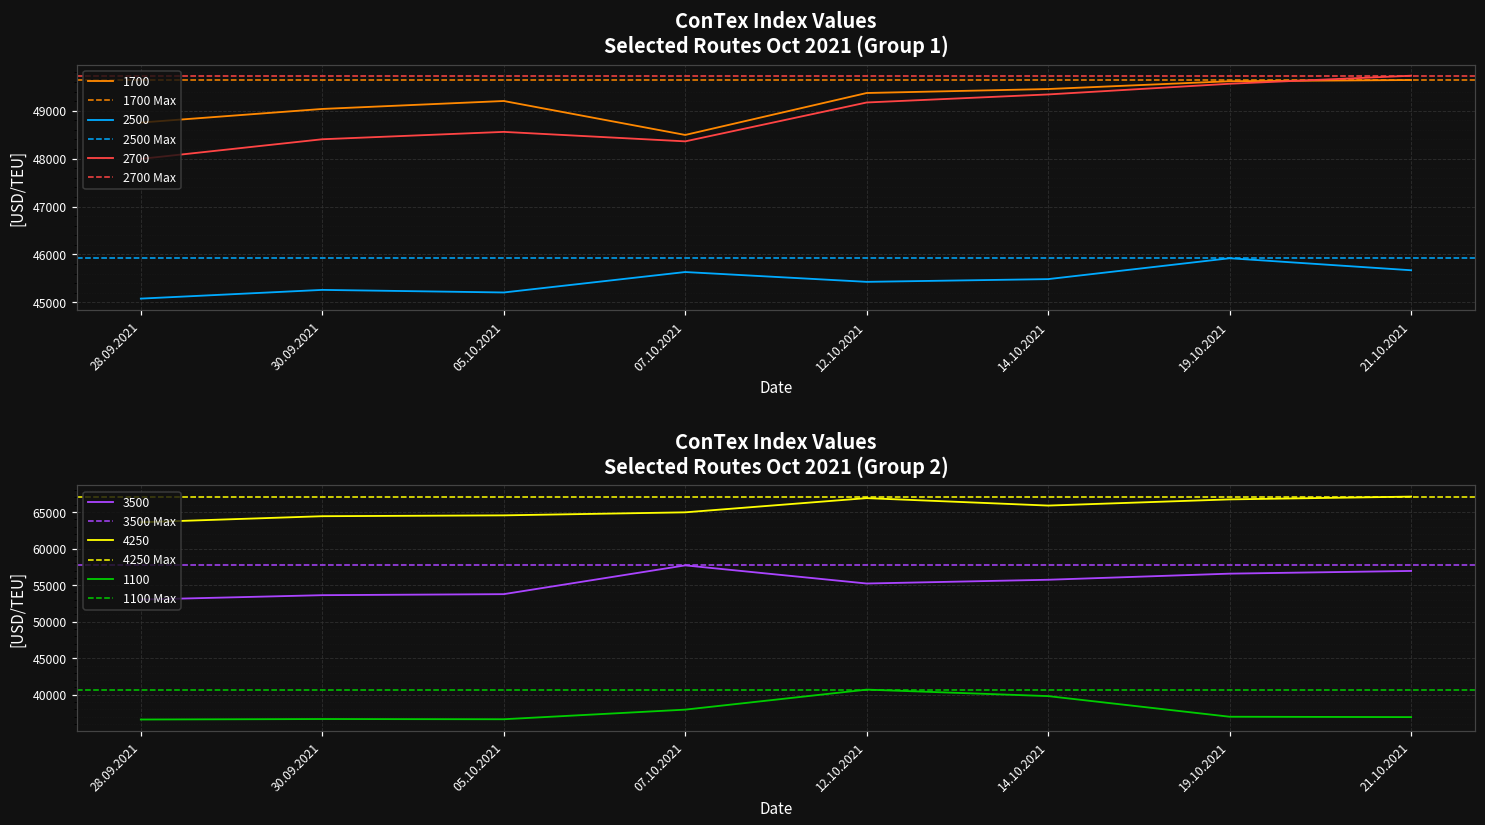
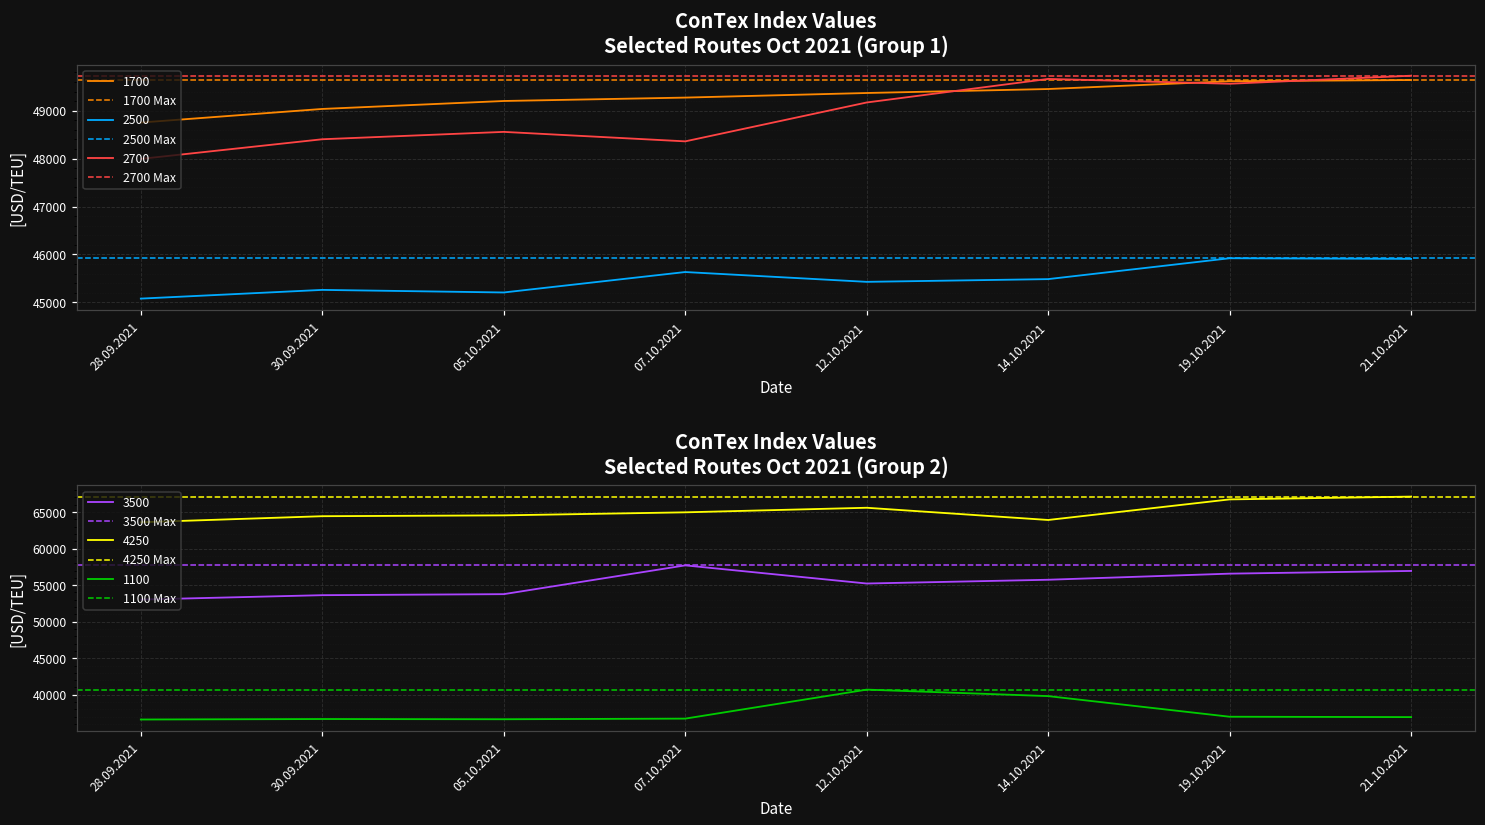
  {
    "ConTex Index Values Selected Routes Oct 2021 (Group 1)": {
      "1700": {
        "30.09.2021": 49000,
        "05.10.2021": 49200,
-       "07.10.2021": 48500,
+       "07.10.2021": 49300,
        "12.10.2021": 49400,
        "14.10.2021": 49500,
        "21.10.2021": 49600
      },
      "2500": {
        "28.09.2021": 45100,
        "30.09.2021": 45300,
        "05.10.2021": 45200,
        "07.10.2021": 45600,
        "12.10.2021": 45400,
        "14.10.2021": 45500,
        "19.10.2021": 45900,
-       "21.10.2021": 45700
+       "21.10.2021": 45900
      },
      "2700": {
        "30.09.2021": 48400,
        "05.10.2021": 48600,
        "07.10.2021": 48400,
        "12.10.2021": 49200,
-       "14.10.2021": 49300,
+       "14.10.2021": 49700,
        "21.10.2021": 49700
      }
    },
    "ConTex Index Values Selected Routes Oct 2021 (Group 2)": {
      "3500": {
        "28.09.2021": 53000,
        "30.09.2021": 54000,
        "05.10.2021": 54000,
        "07.10.2021": 58000,
        "12.10.2021": 55000,
        "14.10.2021": 56000,
        "19.10.2021": 57000,
        "21.10.2021": 57000
      },
      "4250": {
        "30.09.2021": 64000,
        "05.10.2021": 65000,
        "07.10.2021": 65000,
-       "12.10.2021": 67000,
-       "14.10.2021": 66000,
+       "12.10.2021": 66000,
+       "14.10.2021": 64000,
        "19.10.2021": 67000,
        "21.10.2021": 67000
      },
      "1100": {
        "28.09.2021": 37000,
        "30.09.2021": 37000,
        "05.10.2021": 37000,
-       "07.10.2021": 38000,
+       "07.10.2021": 37000,
        "12.10.2021": 41000,
        "14.10.2021": 40000,
        "19.10.2021": 37000,
        "21.10.2021": 37000
      }
    }
  }
